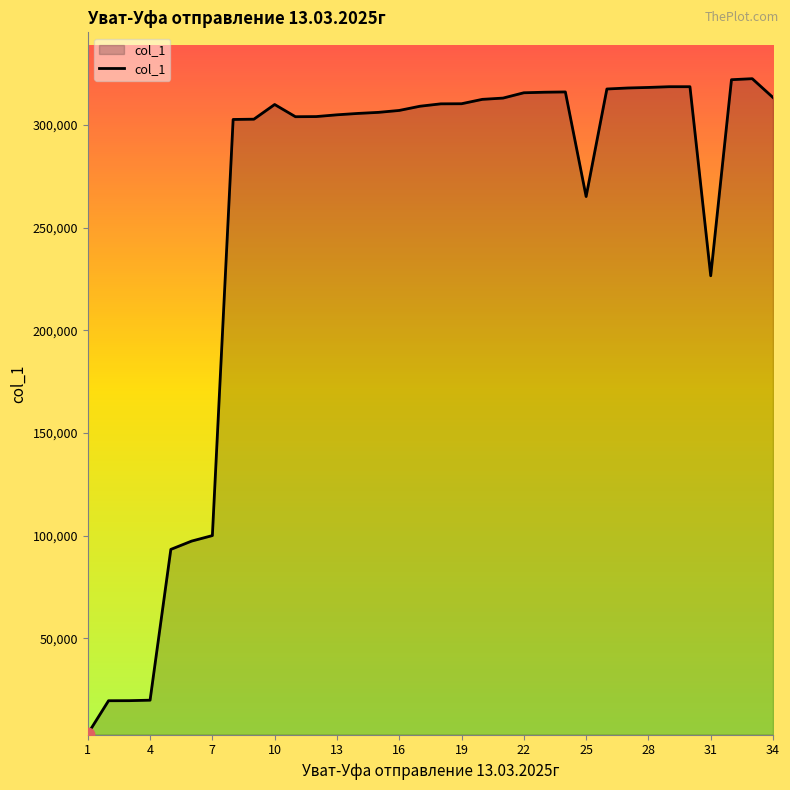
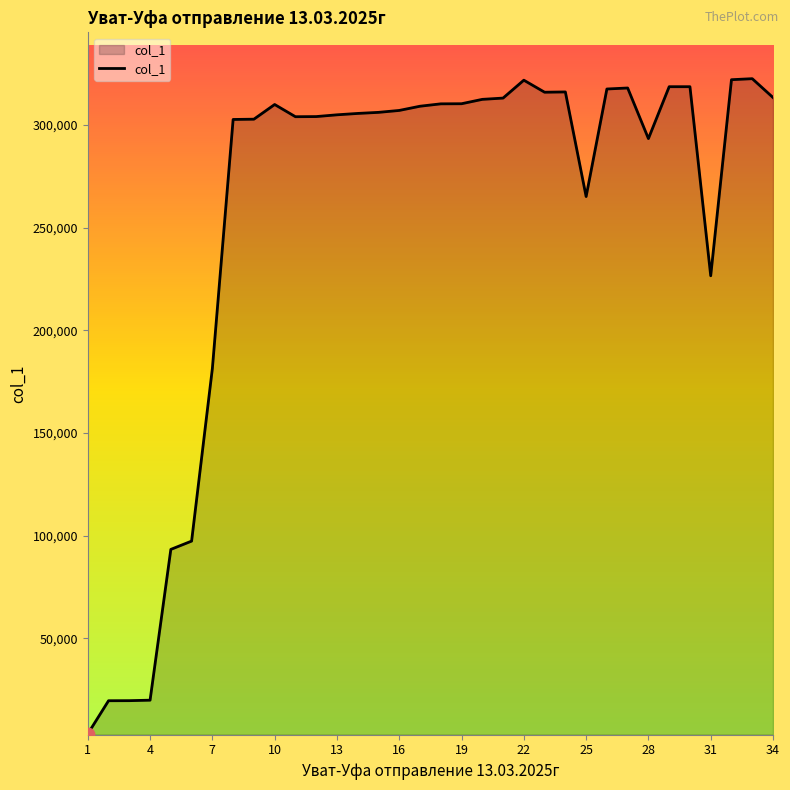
  {
    "col_1": {
      "4": "20,000",
-     "7": "100,000",
+     "7": "181,000",
      "10": "310,000",
      "13": "305,000",
      "16": "307,000",
      "19": "310,000",
-     "22": "316,000",
+     "22": "322,000",
      "25": "265,000",
-     "28": "318,000",
+     "28": "293,000",
      "31": "227,000",
      "34": "313,000"
    }
  }
